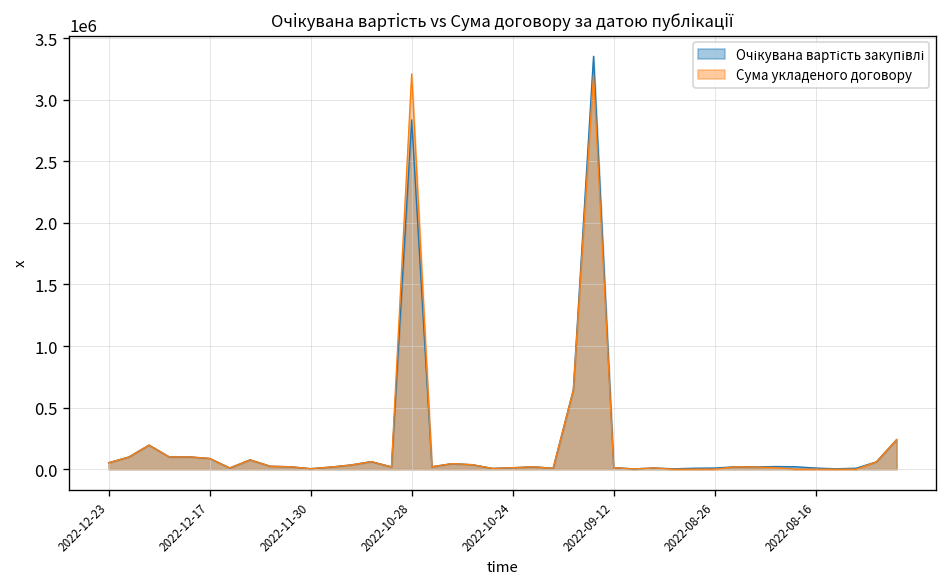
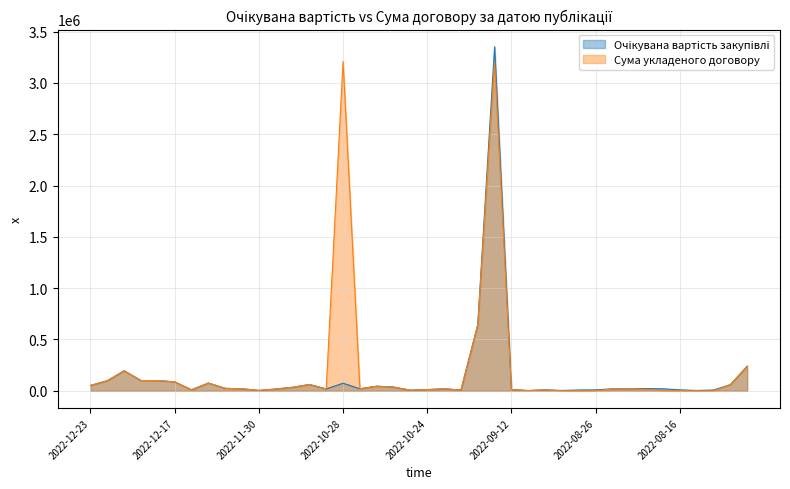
  {
    "Очікувана вартість закупівлі": {
-     "2022-10-28": 2840000
+     "2022-10-28": 70000
    },
    "Сума укладеного договору": {
      "2022-10-28": 3210000
    }
  }
